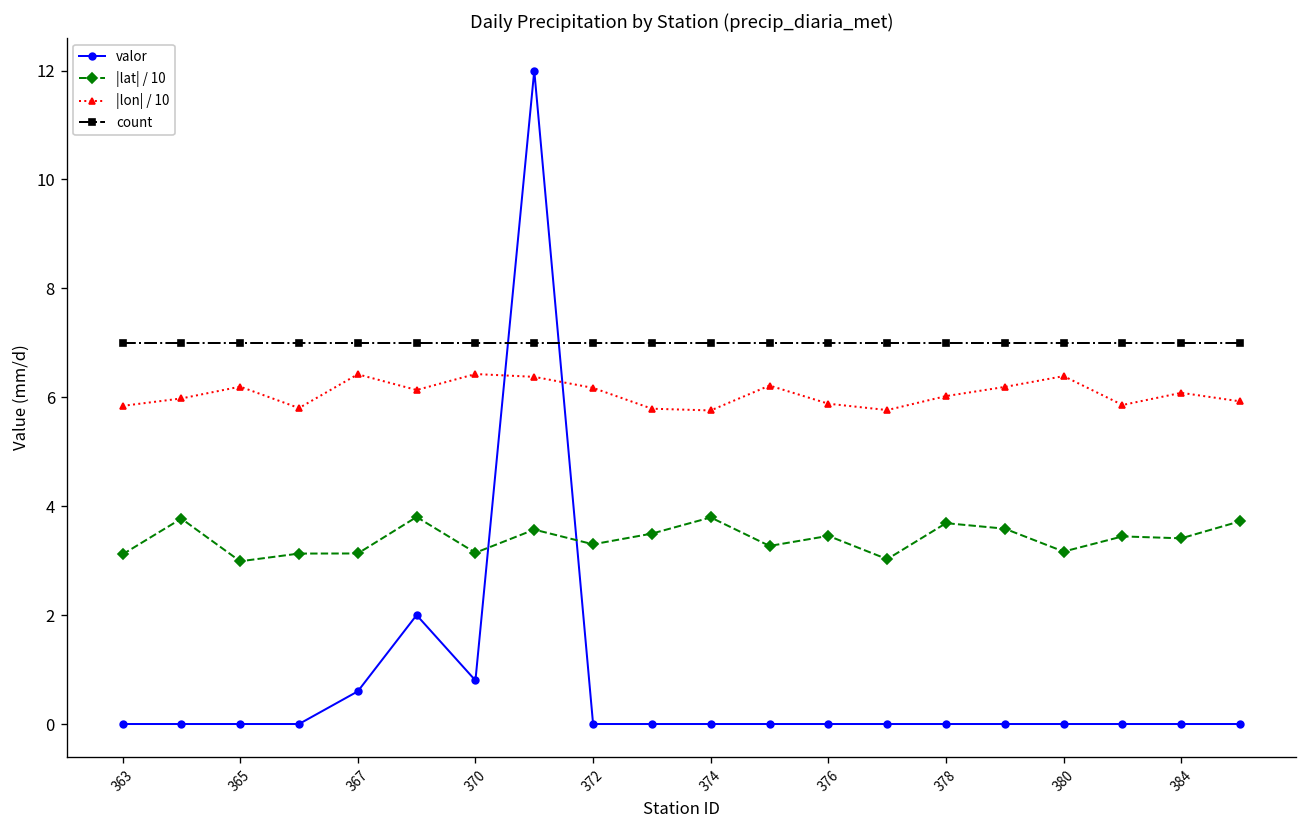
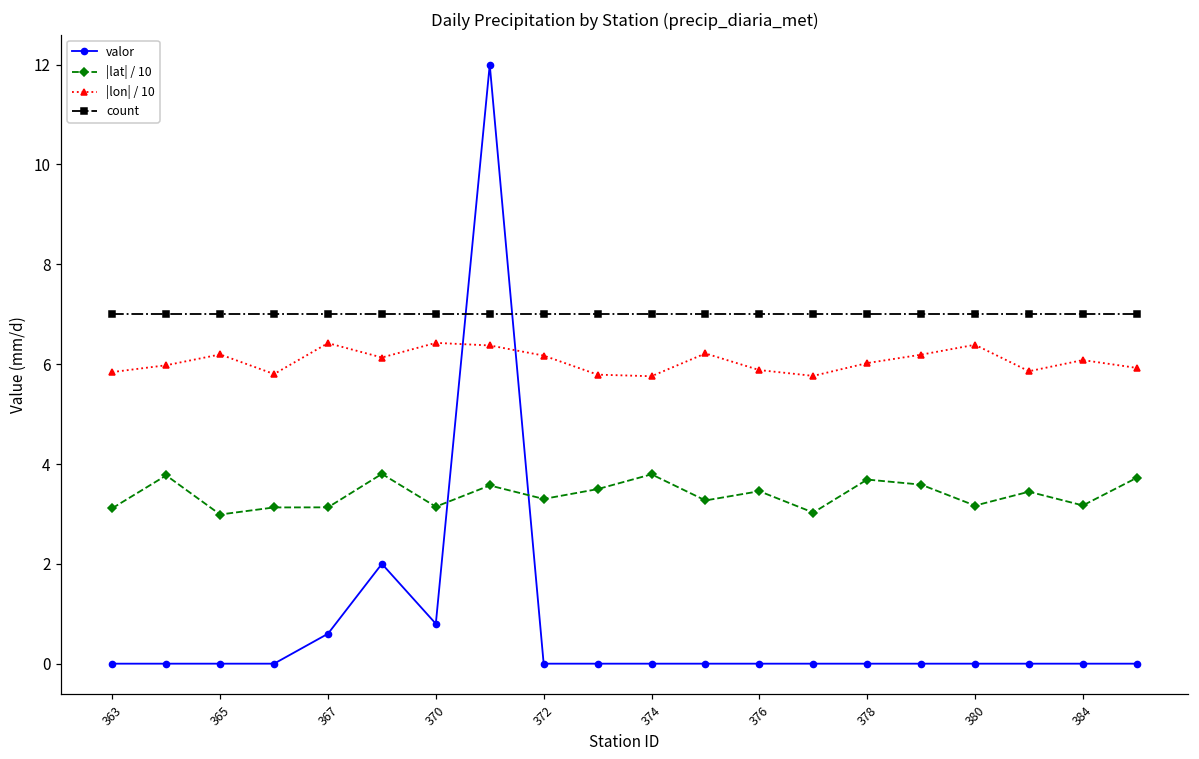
  {
    "valor": {
      "363": 0.0,
      "365": 0.0,
      "367": 0.6,
      "370": 0.8,
      "372": 0.0,
      "374": 0.0,
      "376": 0.0,
      "378": 0.0,
      "380": 0.0,
      "384": 0.0
    },
    "|lat| / 10": {
      "363": 3.1,
      "365": 3.0,
      "367": 3.1,
      "370": 3.1,
      "372": 3.3,
      "374": 3.8,
      "376": 3.5,
      "378": 3.7,
      "380": 3.2,
-     "384": 3.4
+     "384": 3.2
    },
    "|lon| / 10": {
      "363": 5.8,
      "365": 6.2,
      "367": 6.4,
      "370": 6.4,
      "372": 6.2,
      "374": 5.8,
      "376": 5.9,
      "378": 6.0,
      "380": 6.4,
      "384": 6.1
    },
    "count": {
      "363": 7.0,
      "365": 7.0,
      "367": 7.0,
      "370": 7.0,
      "372": 7.0,
      "374": 7.0,
      "376": 7.0,
      "378": 7.0,
      "380": 7.0,
      "384": 7.0
    }
  }
